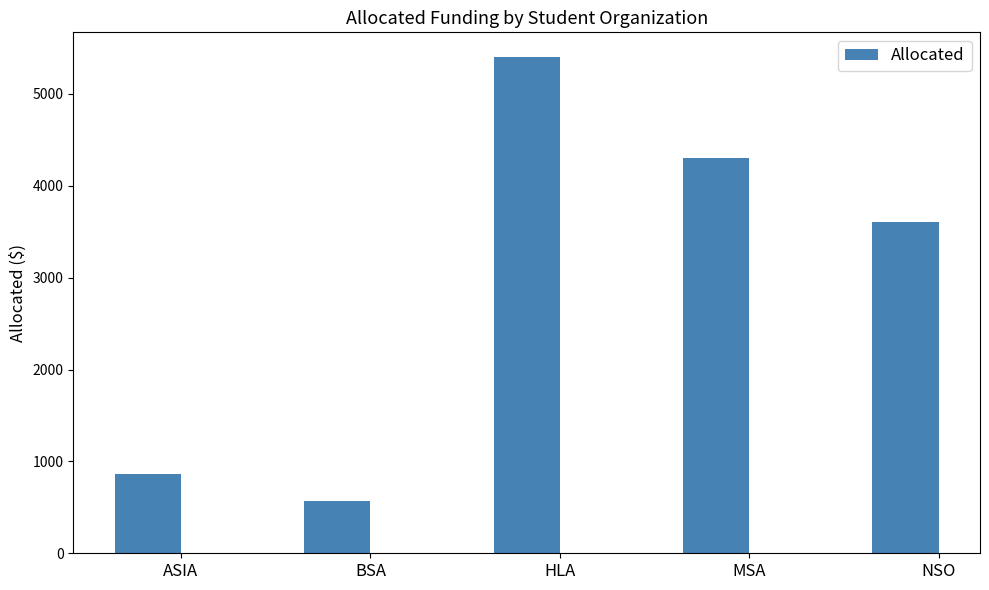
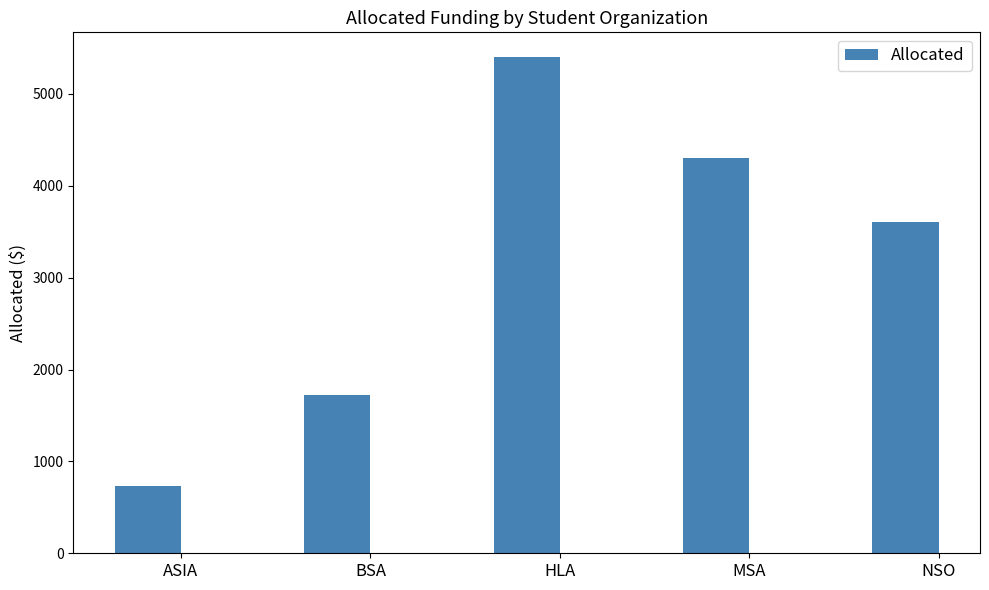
  {
-   "ASIA": 900,
-   "BSA": 600,
+   "ASIA": 700,
+   "BSA": 1700,
    "HLA": 5400,
    "MSA": 4300,
    "NSO": 3600
  }
